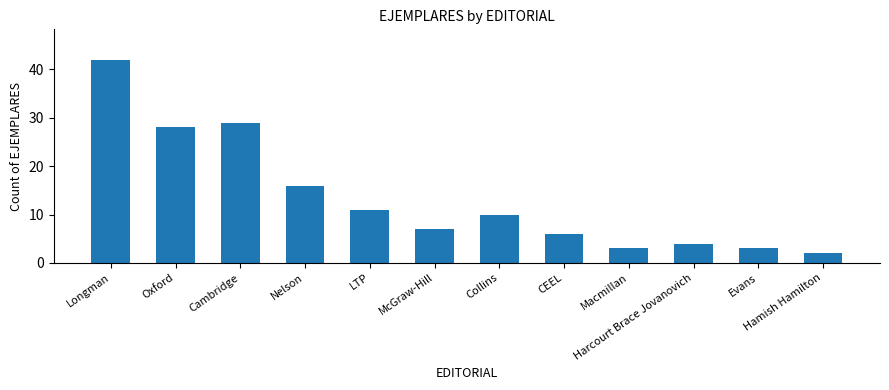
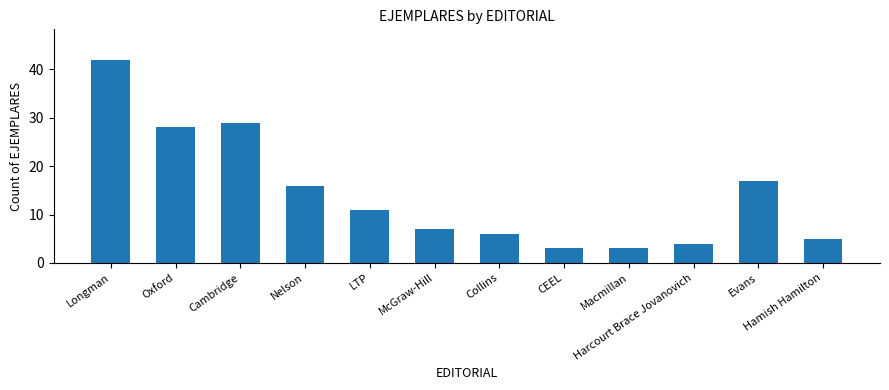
  {
    "Longman": 42,
    "Oxford": 28,
    "Cambridge": 29,
    "Nelson": 16,
    "LTP": 11,
    "McGraw-Hill": 7,
-   "Collins": 10,
-   "CEEL": 6,
+   "Collins": 6,
+   "CEEL": 3,
    "Macmillan": 3,
    "Harcourt Brace Jovanovich": 4,
-   "Evans": 3,
-   "Hamish Hamilton": 2
+   "Evans": 17,
+   "Hamish Hamilton": 5
  }
